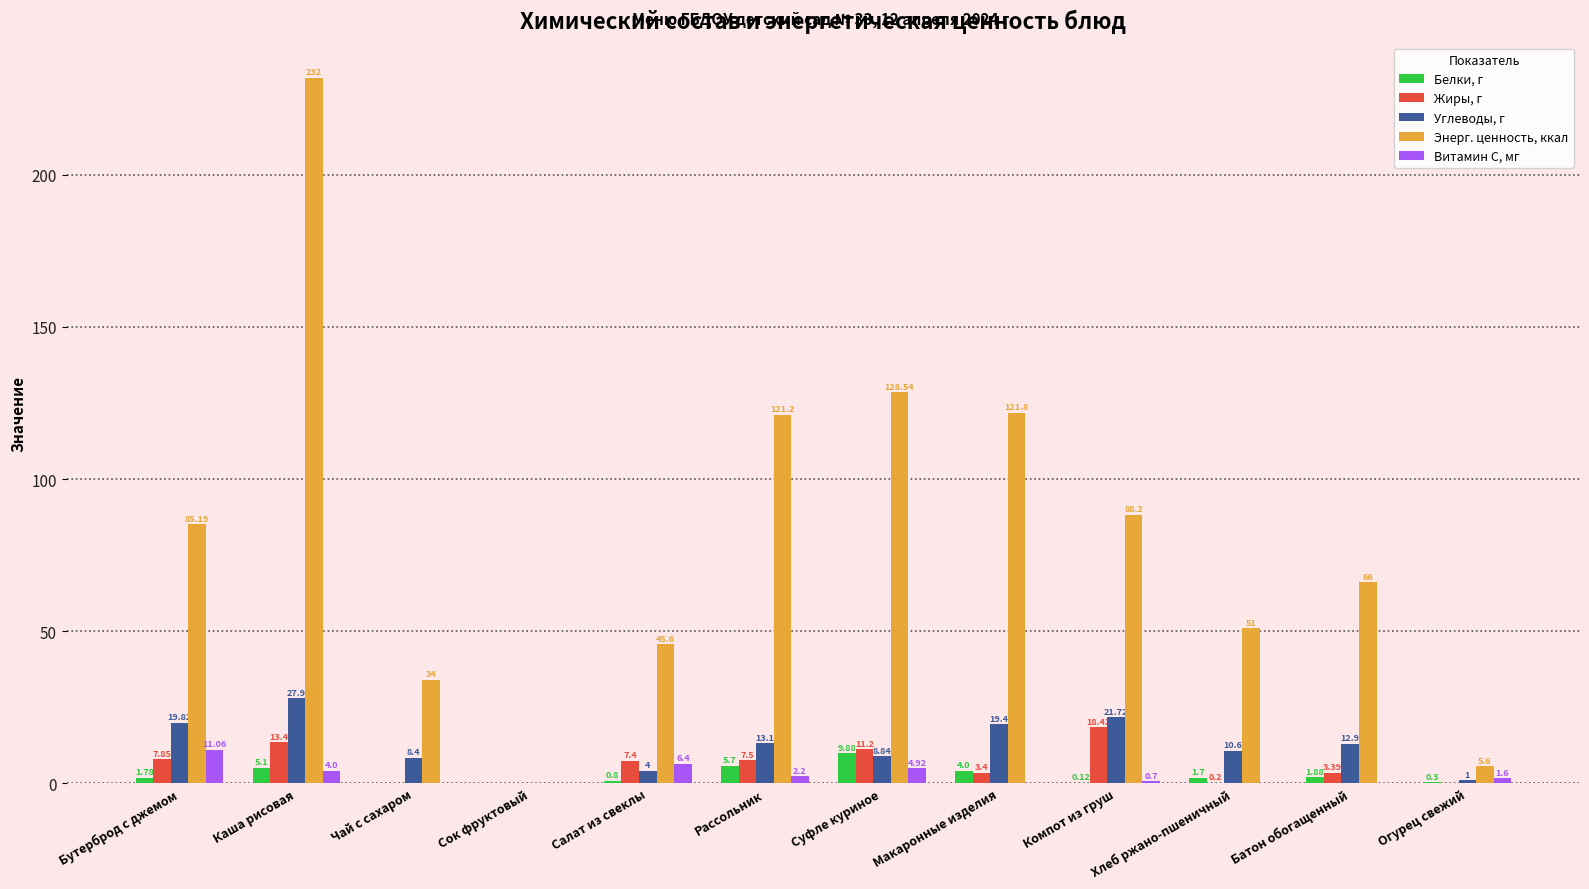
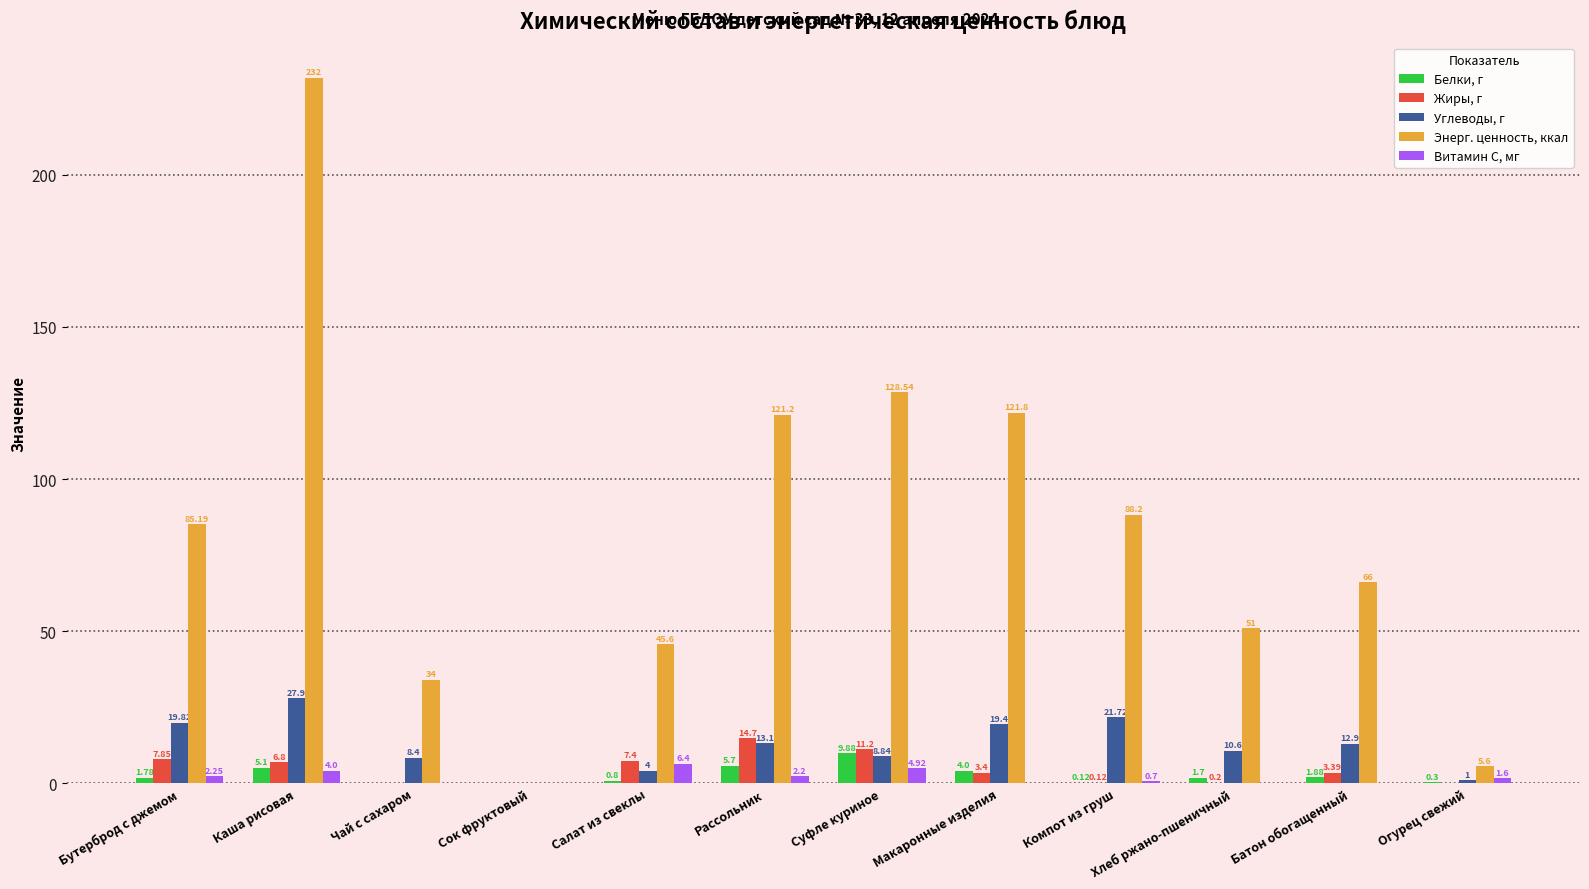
  {
    "Белки, г": {
      "Бутерброд с джемом": 1.78,
      "Каша рисовая": 5.1,
      "Салат из свеклы": 0.8,
      "Рассольник": 5.7,
      "Суфле куриное": 9.88,
      "Макаронные изделия": 4.0,
      "Компот из груш": 0.12,
      "Хлеб ржано-пшеничный": 1.7,
      "Батон обогащенный": 1.88,
      "Огурец свежий": 0.3
    },
    "Жиры, г": {
      "Бутерброд с джемом": 7.85,
-     "Каша рисовая": 13.4,
+     "Каша рисовая": 6.8,
      "Салат из свеклы": 7.4,
-     "Рассольник": 7.5,
+     "Рассольник": 14.7,
      "Суфле куриное": 11.2,
      "Макаронные изделия": 3.4,
-     "Компот из груш": 18.42,
+     "Компот из груш": 0.12,
      "Хлеб ржано-пшеничный": 0.2,
      "Батон обогащенный": 3.39
    },
    "Углеводы, г": {
      "Бутерброд с джемом": 19.82,
      "Каша рисовая": 27.9,
      "Чай с сахаром": 8.4,
      "Салат из свеклы": 4,
      "Рассольник": 13.1,
      "Суфле куриное": 8.84,
      "Макаронные изделия": 19.4,
      "Компот из груш": 21.72,
      "Хлеб ржано-пшеничный": 10.6,
      "Батон обогащенный": 12.9,
      "Огурец свежий": 1
    },
    "Энерг. ценность, ккал": {
      "Бутерброд с джемом": 85.19,
      "Каша рисовая": 232,
      "Чай с сахаром": 34,
      "Салат из свеклы": 45.6,
      "Рассольник": 121.2,
      "Суфле куриное": 128.54,
      "Макаронные изделия": 121.8,
      "Компот из груш": 88.2,
      "Хлеб ржано-пшеничный": 51,
      "Батон обогащенный": 66,
      "Огурец свежий": 5.6
    },
    "Витамин С, мг": {
-     "Бутерброд с джемом": 11.06,
+     "Бутерброд с джемом": 2.25,
      "Каша рисовая": 4.0,
      "Салат из свеклы": 6.4,
      "Рассольник": 2.2,
      "Суфле куриное": 4.92,
      "Компот из груш": 0.7,
      "Огурец свежий": 1.6
    }
  }
